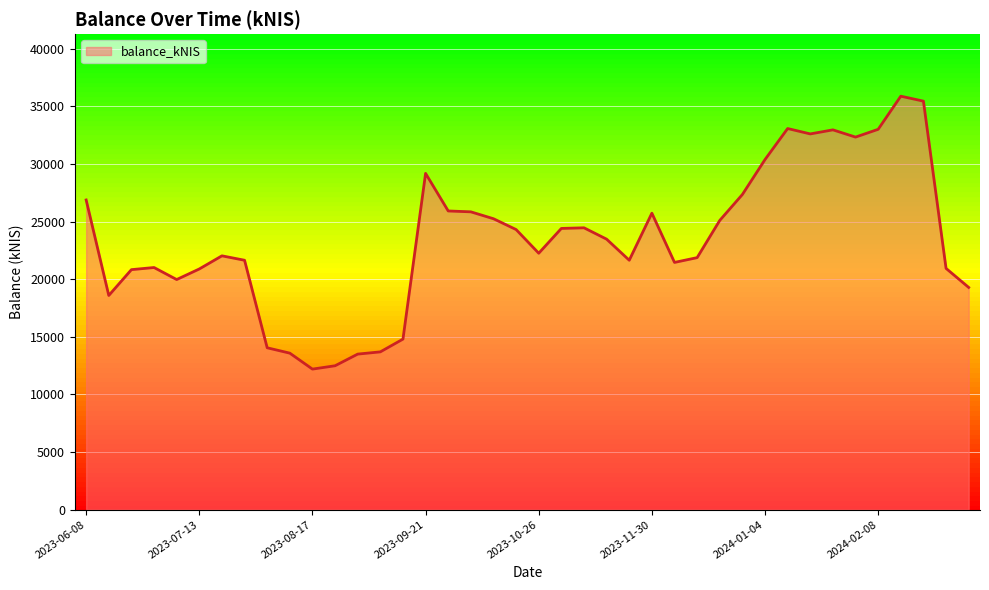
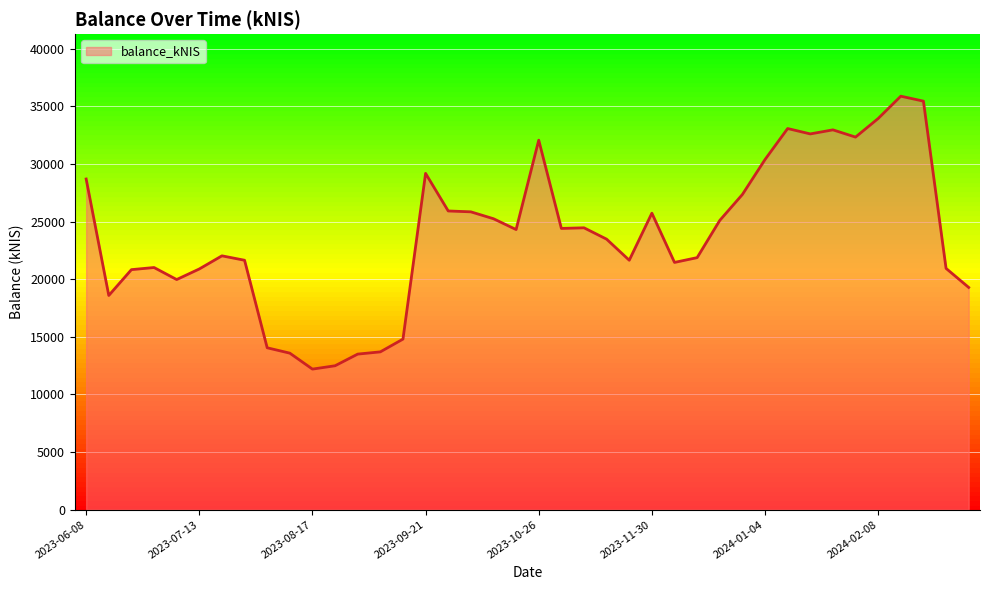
  {
-   "2023-06-08": 26900,
+   "2023-06-08": 28700,
    "2023-07-13": 20900,
    "2023-08-17": 12200,
    "2023-09-21": 29200,
-   "2023-10-26": 22300,
+   "2023-10-26": 32100,
    "2023-11-30": 25700,
    "2024-01-04": 30400,
-   "2024-02-08": 33000
+   "2024-02-08": 33900
  }
